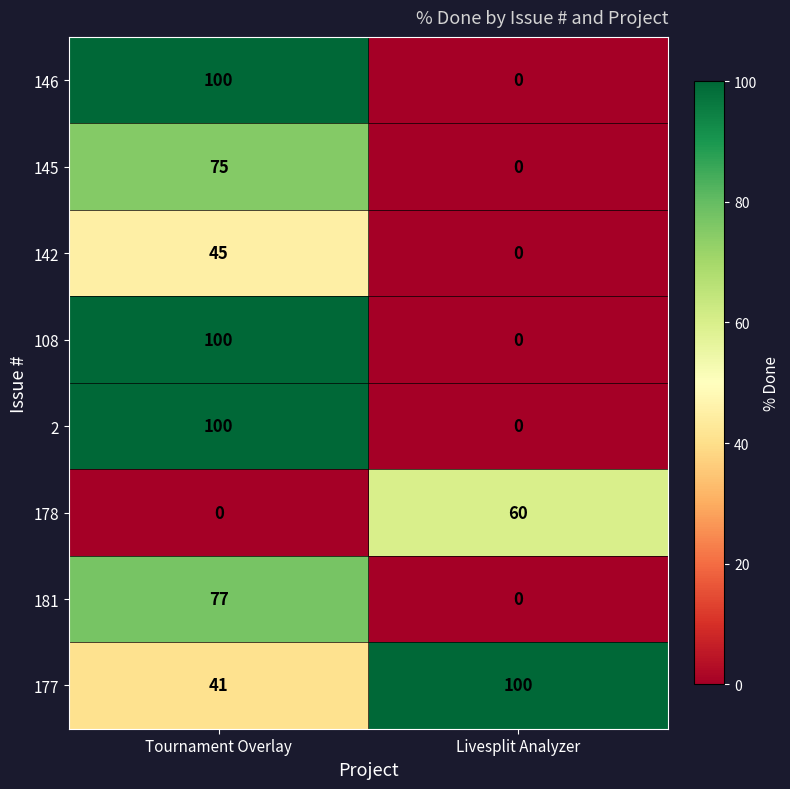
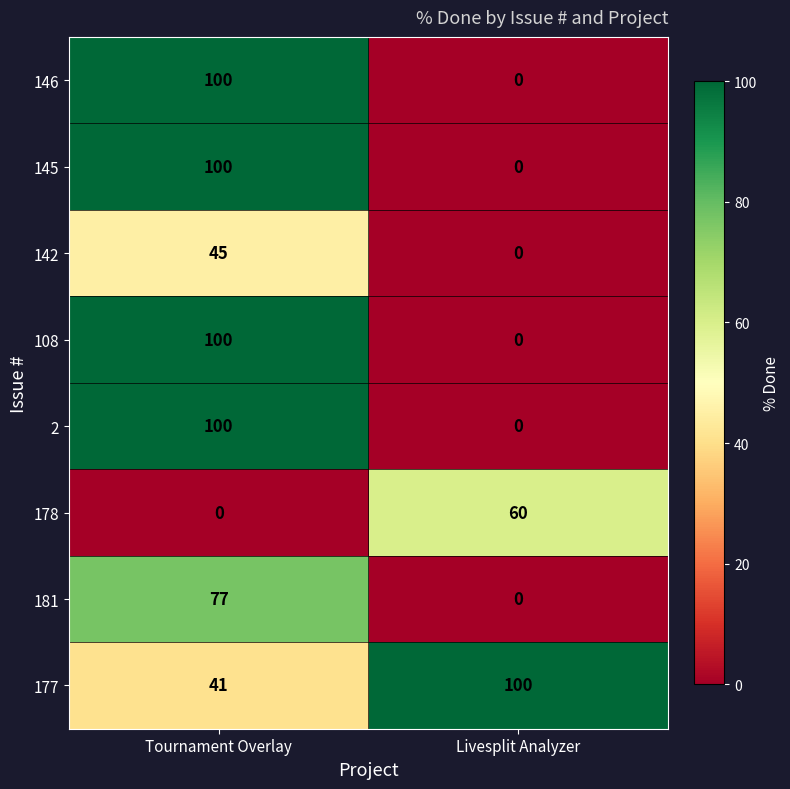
  {
    "146": {
      "Tournament Overlay": 100,
      "Livesplit Analyzer": 0
    },
    "145": {
-     "Tournament Overlay": 75,
+     "Tournament Overlay": 100,
      "Livesplit Analyzer": 0
    },
    "142": {
      "Tournament Overlay": 45,
      "Livesplit Analyzer": 0
    },
    "108": {
      "Tournament Overlay": 100,
      "Livesplit Analyzer": 0
    },
    "2": {
      "Tournament Overlay": 100,
      "Livesplit Analyzer": 0
    },
    "178": {
      "Tournament Overlay": 0,
      "Livesplit Analyzer": 60
    },
    "181": {
      "Tournament Overlay": 77,
      "Livesplit Analyzer": 0
    },
    "177": {
      "Tournament Overlay": 41,
      "Livesplit Analyzer": 100
    }
  }
